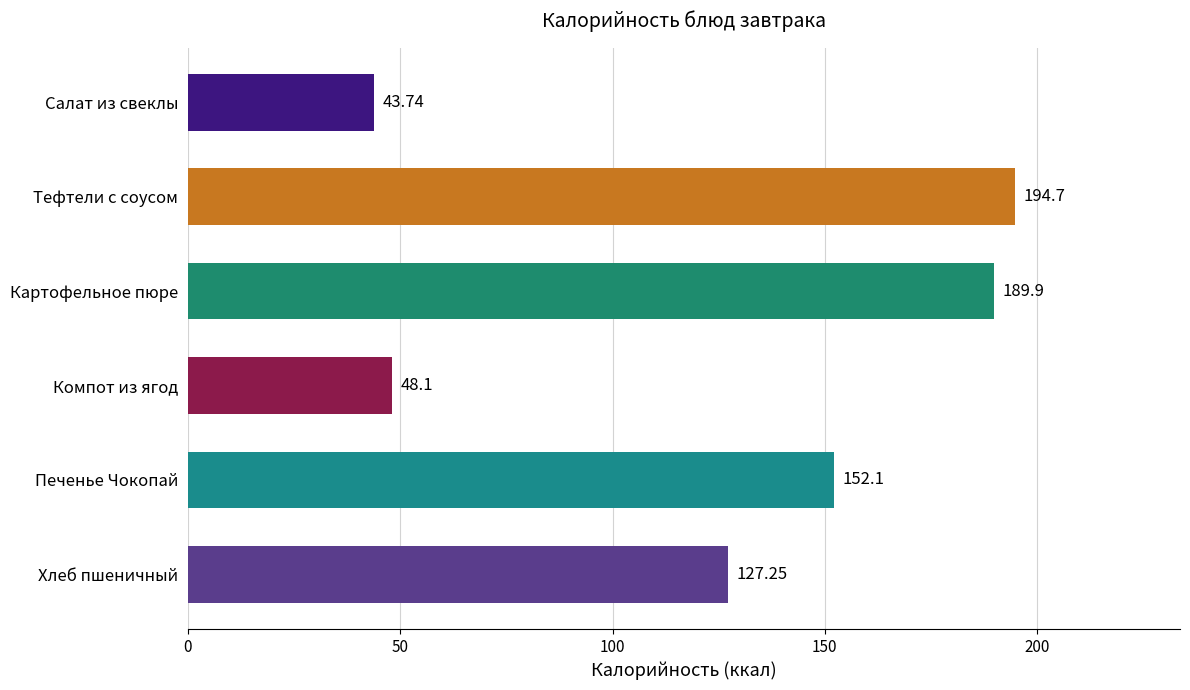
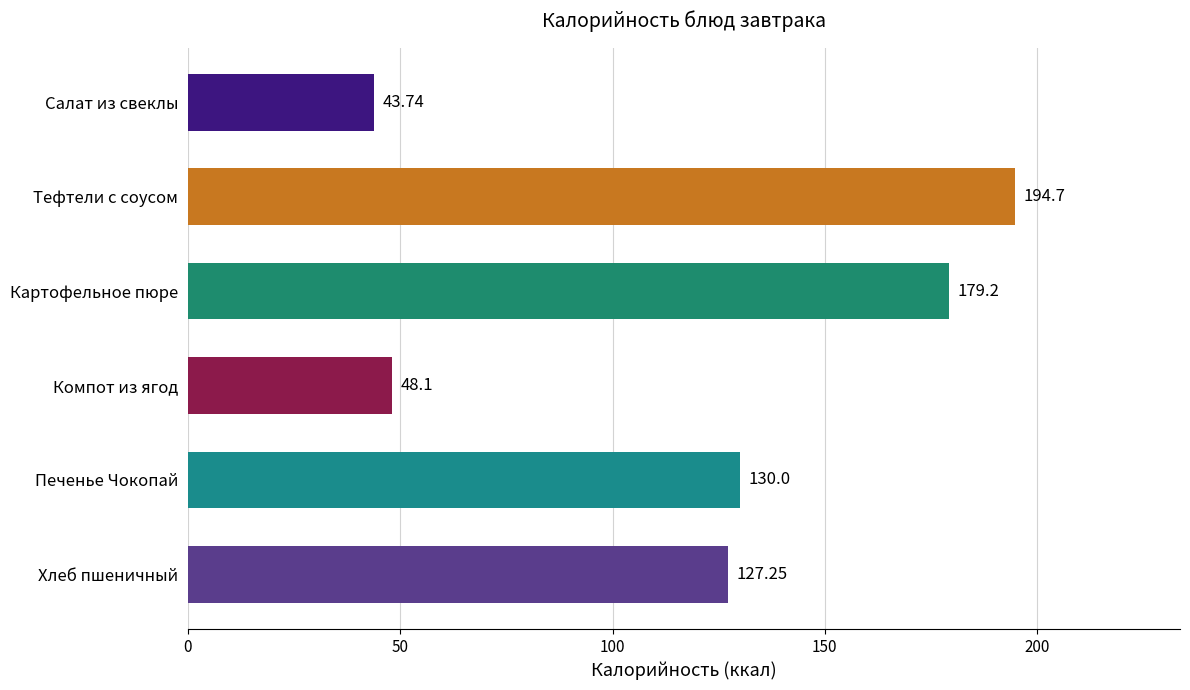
  {
    "Салат из свеклы": 43.74,
    "Тефтели с соусом": 194.7,
-   "Картофельное пюре": 189.9,
+   "Картофельное пюре": 179.2,
    "Компот из ягод": 48.1,
-   "Печенье Чокопай": 152.1,
+   "Печенье Чокопай": 130.0,
    "Хлеб пшеничный": 127.25
  }
